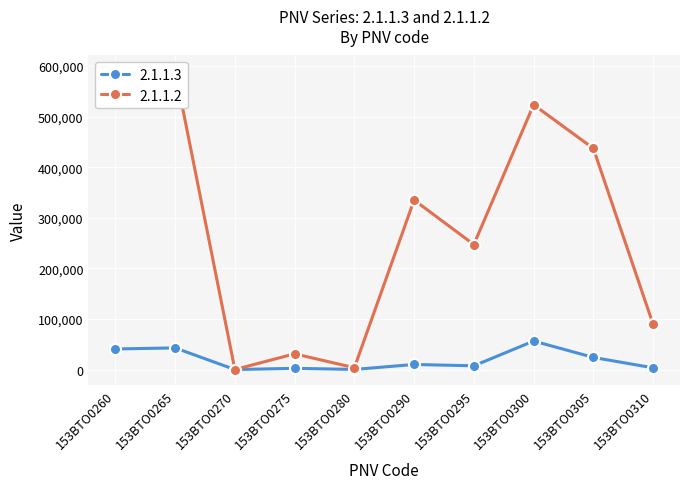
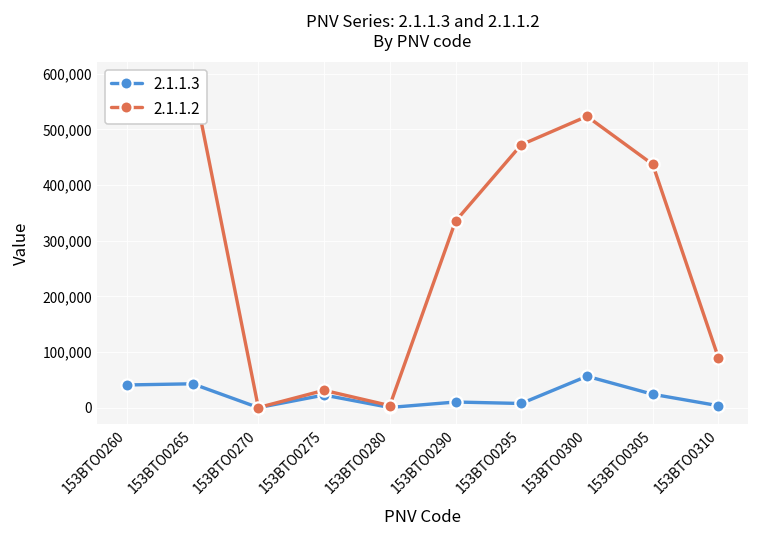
  {
    "2.1.1.3": {
      "153BTO0260": "40,000",
      "153BTO0265": "40,000",
-     "153BTO0275": "0",
+     "153BTO0275": "20,000",
      "153BTO0290": "10,000",
      "153BTO0295": "10,000",
      "153BTO0300": "60,000",
      "153BTO0305": "20,000",
      "153BTO0310": "0"
    },
    "2.1.1.2": {
      "153BTO0275": "30,000",
      "153BTO0290": "340,000",
-     "153BTO0295": "250,000",
+     "153BTO0295": "470,000",
      "153BTO0300": "520,000",
      "153BTO0305": "440,000",
      "153BTO0310": "90,000"
    }
  }
